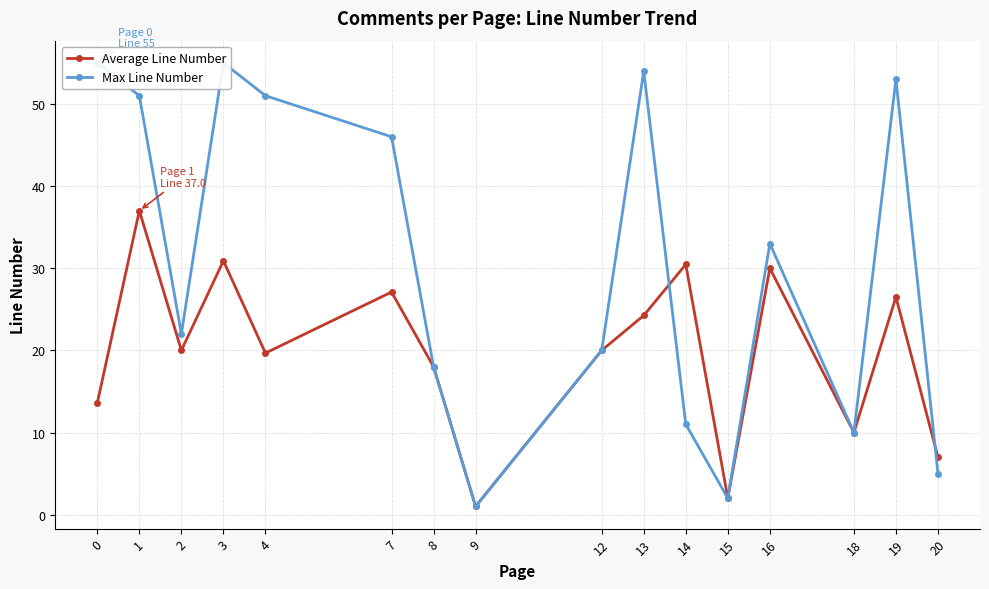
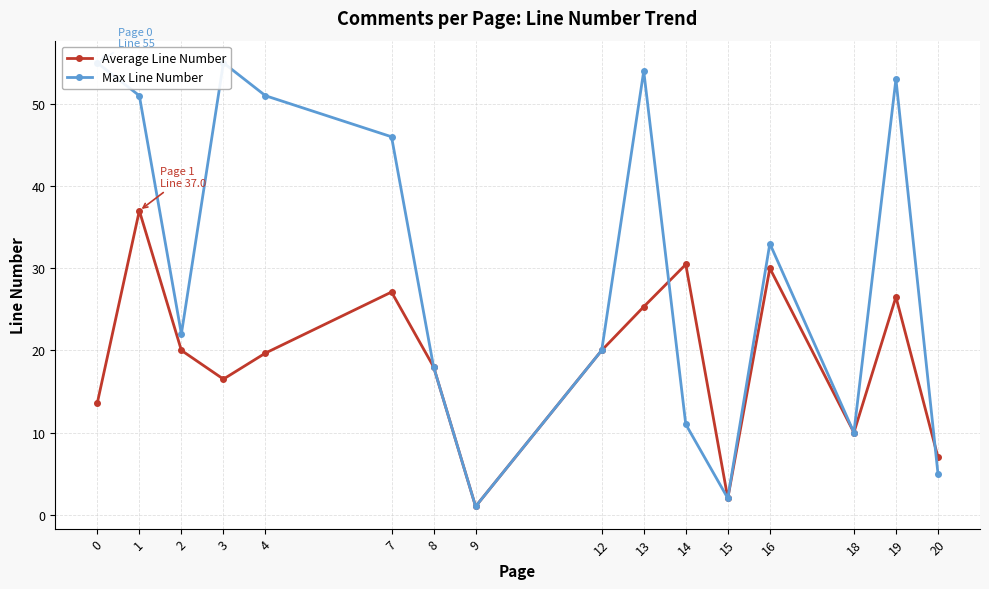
  {
    "Average Line Number": {
      "0": 14,
      "2": 20,
-     "3": 31,
+     "3": 17,
      "4": 20,
      "7": 27,
-     "13": 24,
+     "13": 25,
      "14": 30,
      "16": 30,
      "19": 27,
      "20": 7
    },
    "Max Line Number": {
      "1": 51,
      "2": 22,
      "4": 51,
      "7": 46,
      "13": 54,
      "14": 11,
      "16": 33,
      "19": 53,
      "20": 5
    }
  }
